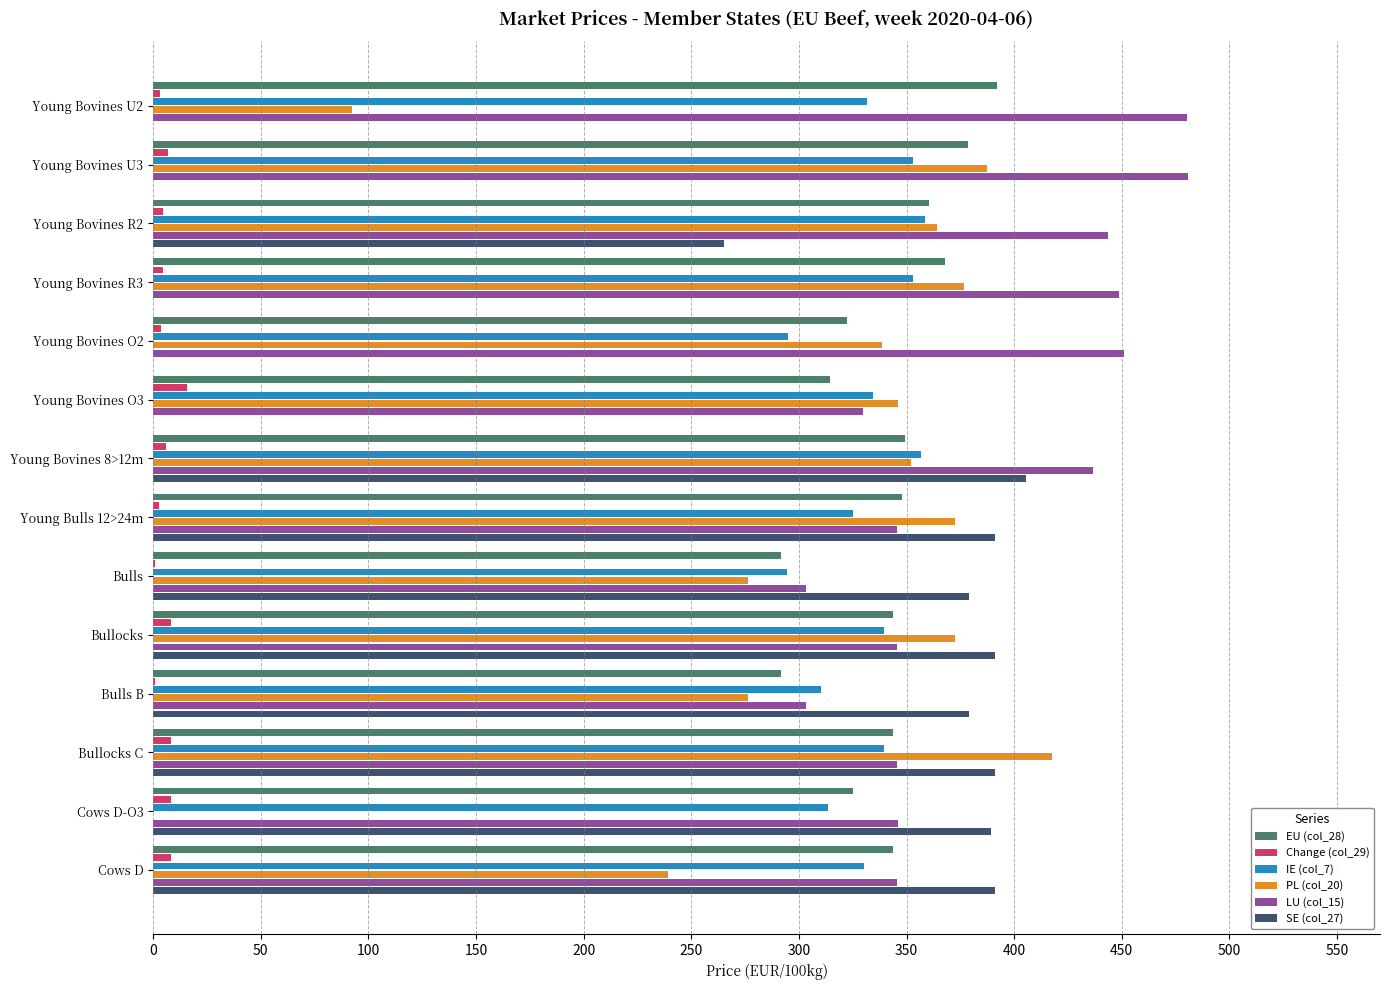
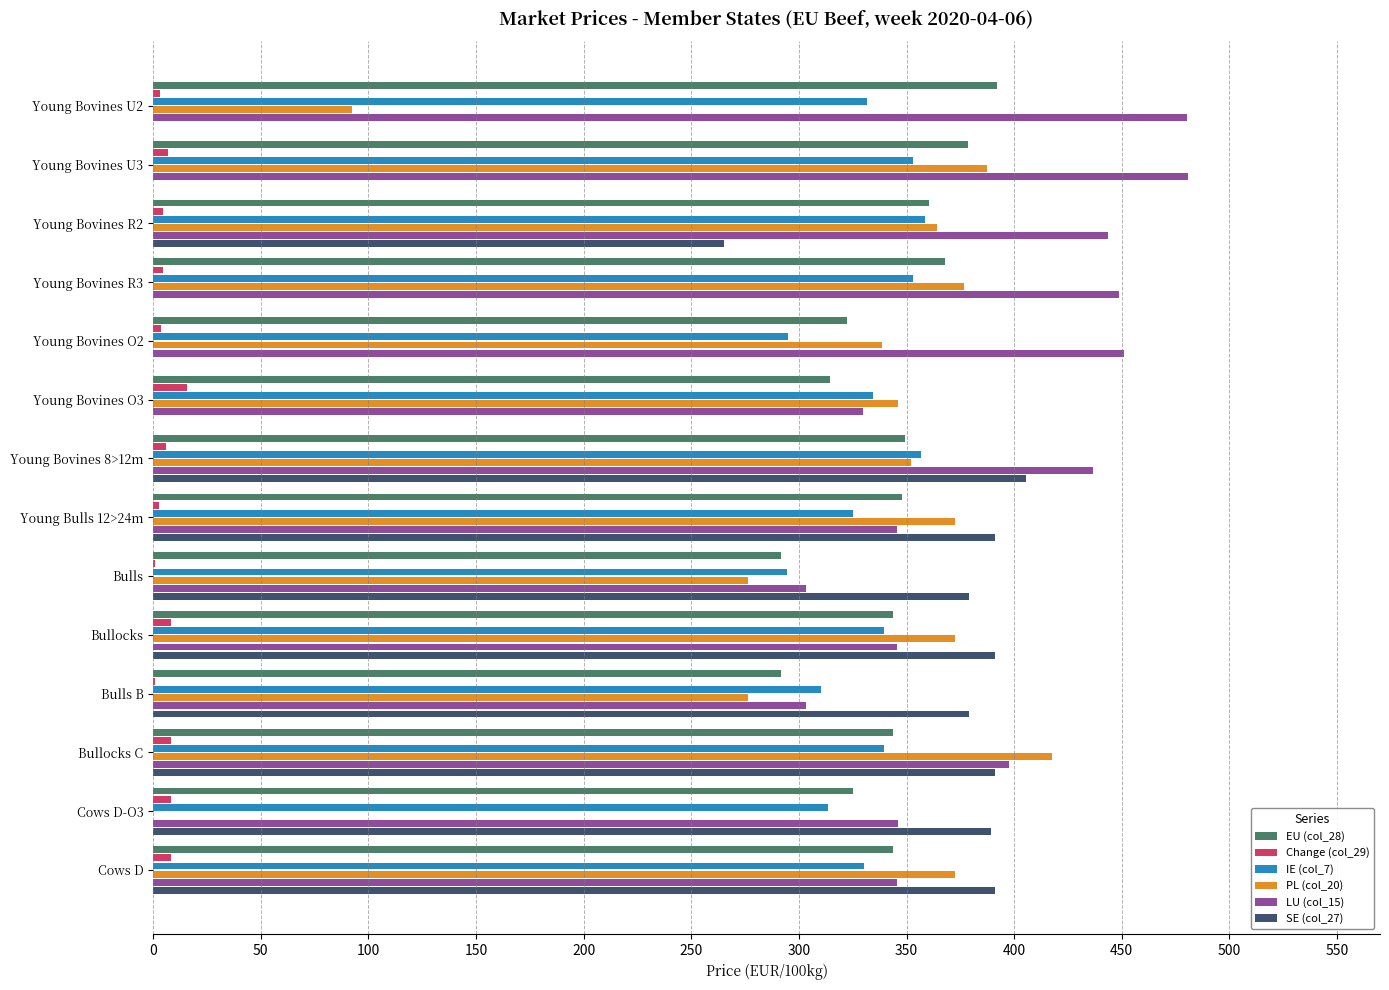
  {
    "Change (col_29)": {
      "Young Bovines U2": 3,
      "Young Bovines U3": 7,
      "Young Bovines R2": 5,
      "Young Bovines R3": 5,
      "Young Bovines O2": 4,
      "Young Bovines O3": 16,
      "Young Bovines 8>12m": 6,
      "Young Bulls 12>24m": 3,
      "Bullocks": 8,
      "Bullocks C": 8,
      "Cows D-O3": 8,
      "Cows D": 8
    },
    "IE (col_7)": {
      "Young Bovines U2": 332,
      "Young Bovines U3": 353,
      "Young Bovines R2": 359,
      "Young Bovines R3": 353,
      "Young Bovines O2": 295,
      "Young Bovines O3": 335,
      "Young Bovines 8>12m": 357,
      "Young Bulls 12>24m": 325,
      "Bulls": 294,
      "Bullocks": 339,
      "Bulls B": 310,
      "Bullocks C": 339,
      "Cows D-O3": 314,
      "Cows D": 330
    },
    "PL (col_20)": {
      "Young Bovines U2": 92,
      "Young Bovines U3": 388,
      "Young Bovines R2": 364,
      "Young Bovines R3": 377,
      "Young Bovines O2": 339,
      "Young Bovines O3": 346,
      "Young Bovines 8>12m": 352,
      "Young Bulls 12>24m": 373,
      "Bulls": 276,
      "Bullocks": 373,
      "Bulls B": 276,
      "Bullocks C": 418,
      "Cows D-O3": 0,
-     "Cows D": 239
+     "Cows D": 373
    },
    "LU (col_15)": {
      "Young Bovines U2": 480,
      "Young Bovines U3": 481,
      "Young Bovines R2": 444,
      "Young Bovines R3": 449,
      "Young Bovines O2": 451,
      "Young Bovines O3": 330,
      "Young Bovines 8>12m": 437,
      "Young Bulls 12>24m": 345,
      "Bulls": 303,
      "Bullocks": 345,
      "Bulls B": 303,
-     "Bullocks C": 345,
+     "Bullocks C": 397,
      "Cows D-O3": 346,
      "Cows D": 345
    }
  }
